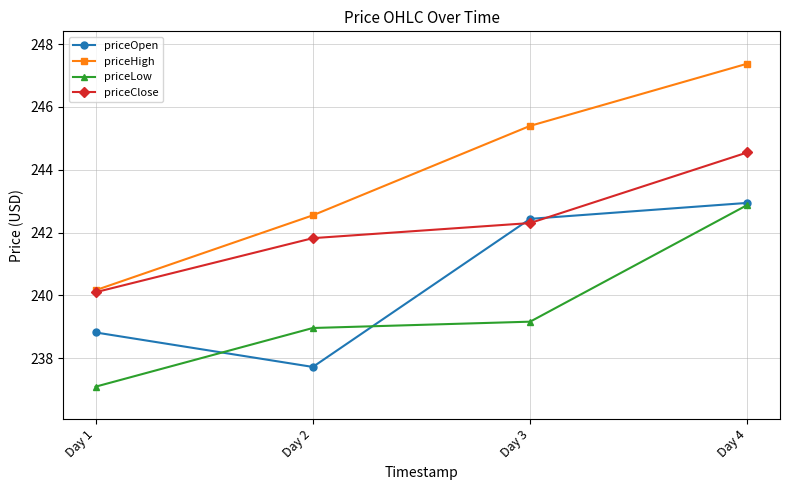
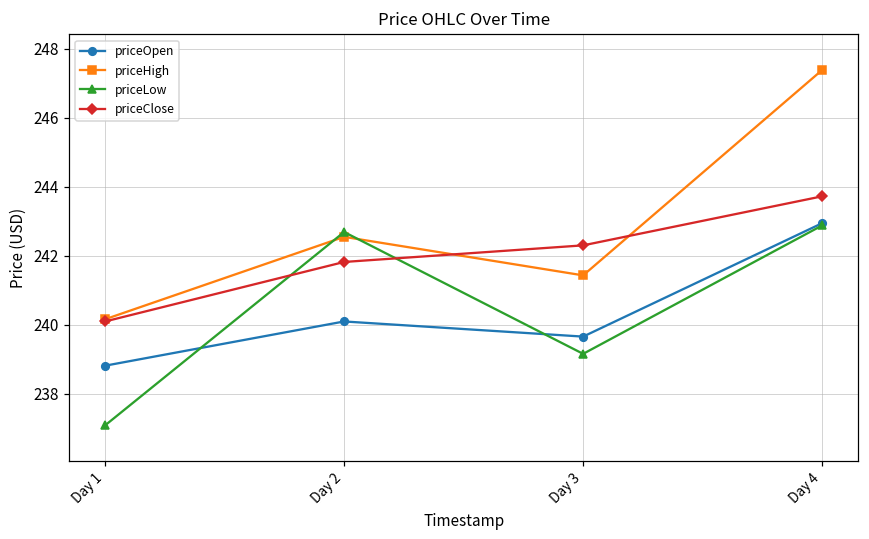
  {
    "priceOpen": {
      "Day 1": 238.8,
-     "Day 2": 237.7,
-     "Day 3": 242.4
+     "Day 2": 240.1,
+     "Day 3": 239.7
    },
    "priceHigh": {
      "Day 2": 242.5,
-     "Day 3": 245.4,
+     "Day 3": 241.4,
      "Day 4": 247.4
    },
    "priceLow": {
      "Day 1": 237.1,
-     "Day 2": 239.0,
+     "Day 2": 242.7,
      "Day 3": 239.2
    },
    "priceClose": {
      "Day 2": 241.8,
      "Day 3": 242.3,
-     "Day 4": 244.6
+     "Day 4": 243.7
    }
  }
